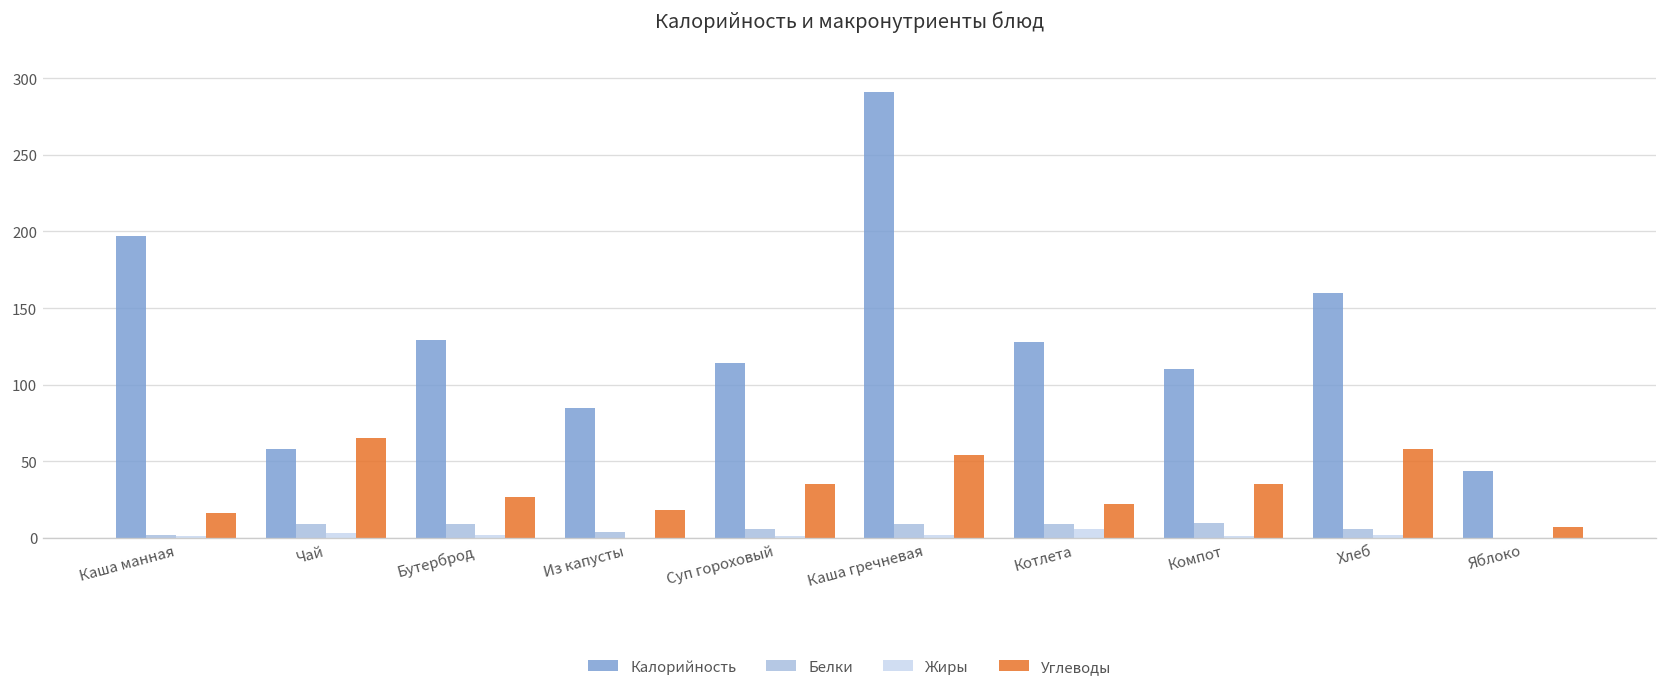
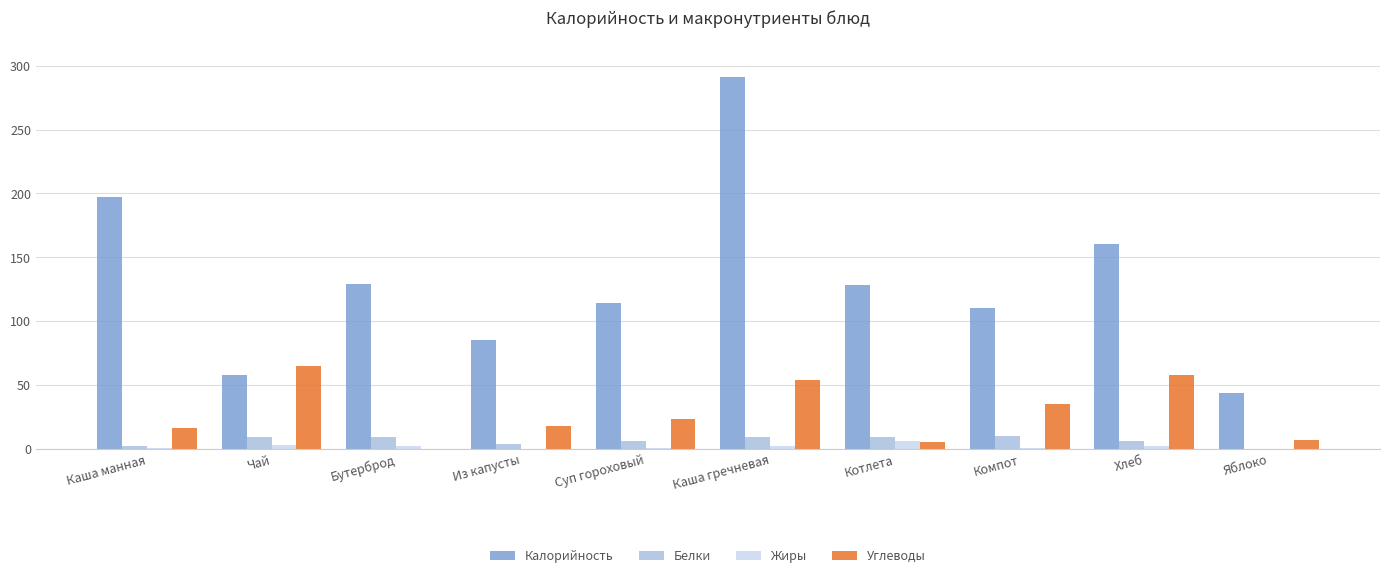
  {
    "Углеводы": {
      "Каша манная": 16,
      "Чай": 65,
-     "Бутерброд": 27,
+     "Бутерброд": 0,
      "Из капусты": 18,
-     "Суп гороховый": 35,
+     "Суп гороховый": 23,
      "Каша гречневая": 54,
-     "Котлета": 22,
+     "Котлета": 5,
      "Компот": 35,
      "Хлеб": 58,
      "Яблоко": 7
    }
  }
